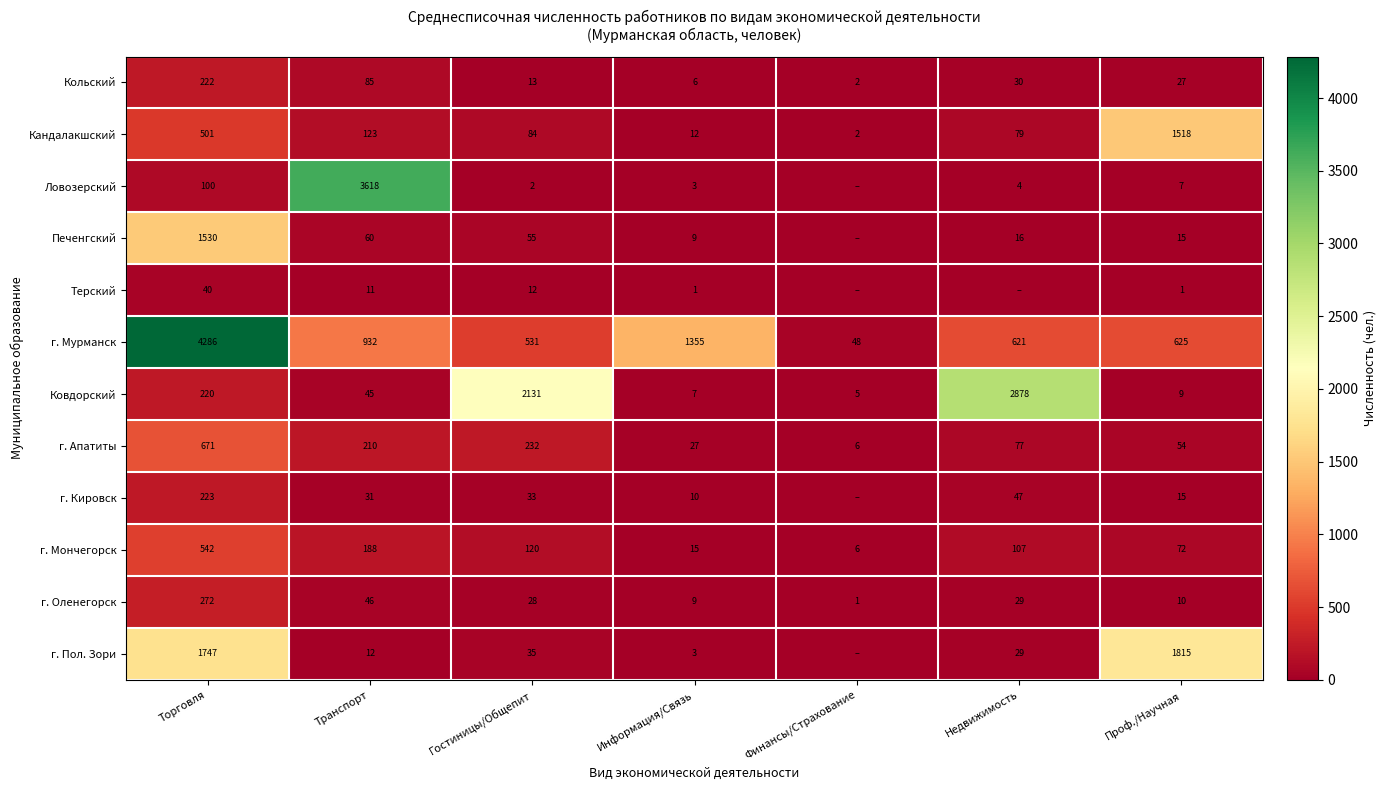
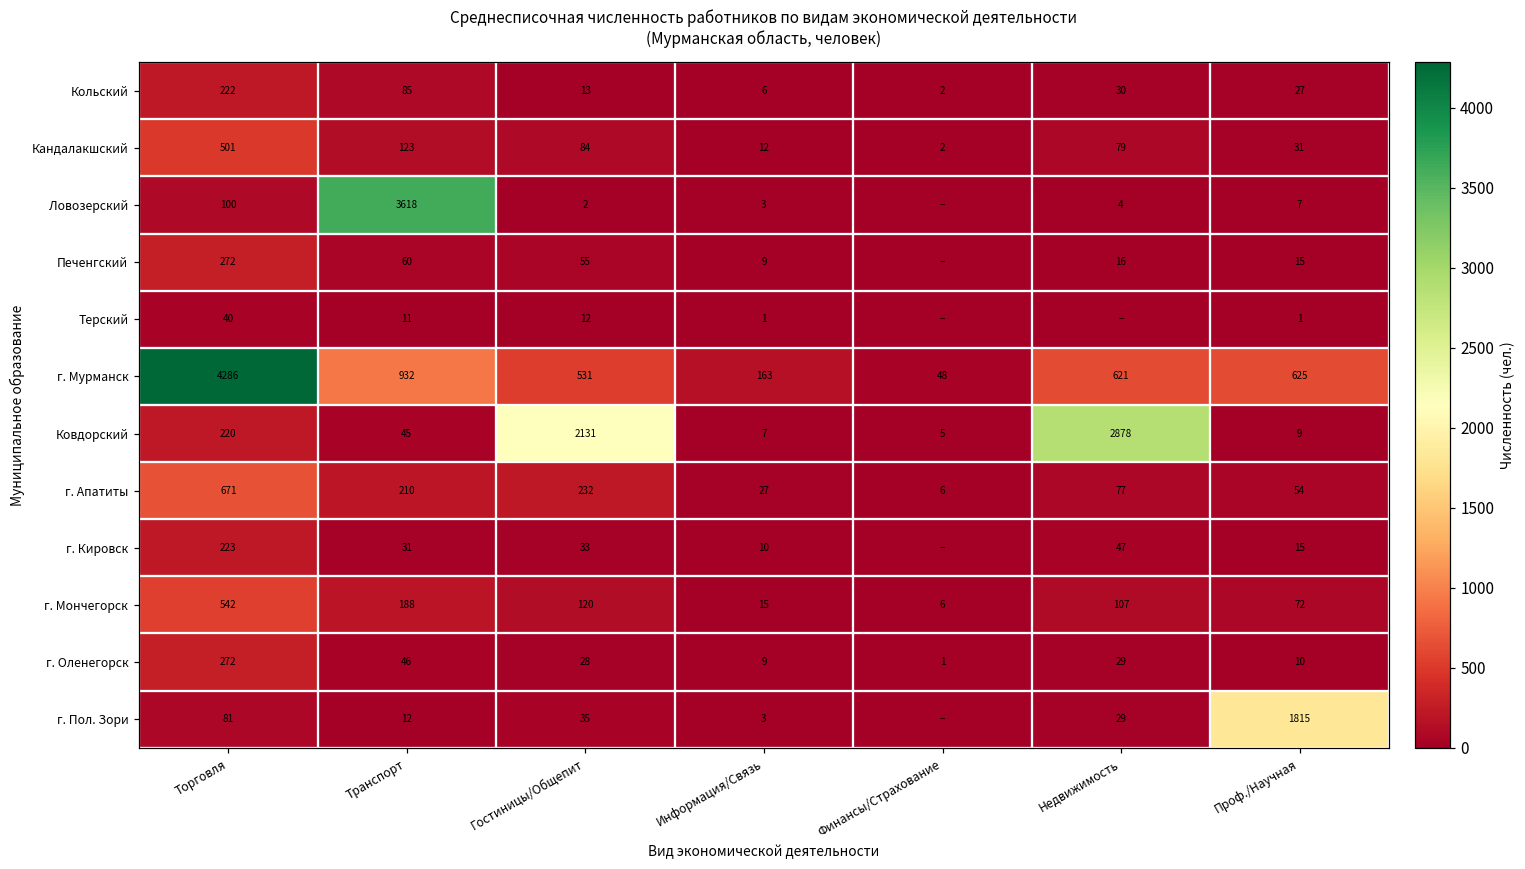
  {
    "Кольский": {
      "Торговля": 222,
      "Транспорт": 85,
      "Гостиницы/Общепит": 13,
      "Информация/Связь": 6,
      "Финансы/Страхование": 2,
      "Недвижимость": 30,
      "Проф./Научная": 27
    },
    "Кандалакшский": {
      "Торговля": 501,
      "Транспорт": 123,
      "Гостиницы/Общепит": 84,
      "Информация/Связь": 12,
      "Финансы/Страхование": 2,
      "Недвижимость": 79,
-     "Проф./Научная": 1518
+     "Проф./Научная": 31
    },
    "Ловозерский": {
      "Торговля": 100,
      "Транспорт": 3618,
      "Гостиницы/Общепит": 2,
      "Информация/Связь": 3,
      "Недвижимость": 4,
      "Проф./Научная": 7
    },
    "Печенгский": {
-     "Торговля": 1530,
+     "Торговля": 272,
      "Транспорт": 60,
      "Гостиницы/Общепит": 55,
      "Информация/Связь": 9,
      "Недвижимость": 16,
      "Проф./Научная": 15
    },
    "Терский": {
      "Торговля": 40,
      "Транспорт": 11,
      "Гостиницы/Общепит": 12,
      "Информация/Связь": 1,
      "Проф./Научная": 1
    },
    "г. Мурманск": {
      "Торговля": 4286,
      "Транспорт": 932,
      "Гостиницы/Общепит": 531,
-     "Информация/Связь": 1355,
+     "Информация/Связь": 163,
      "Финансы/Страхование": 48,
      "Недвижимость": 621,
      "Проф./Научная": 625
    },
    "Ковдорский": {
      "Торговля": 220,
      "Транспорт": 45,
      "Гостиницы/Общепит": 2131,
      "Информация/Связь": 7,
      "Финансы/Страхование": 5,
      "Недвижимость": 2878,
      "Проф./Научная": 9
    },
    "г. Апатиты": {
      "Торговля": 671,
      "Транспорт": 210,
      "Гостиницы/Общепит": 232,
      "Информация/Связь": 27,
      "Финансы/Страхование": 6,
      "Недвижимость": 77,
      "Проф./Научная": 54
    },
    "г. Кировск": {
      "Торговля": 223,
      "Транспорт": 31,
      "Гостиницы/Общепит": 33,
      "Информация/Связь": 10,
      "Недвижимость": 47,
      "Проф./Научная": 15
    },
    "г. Мончегорск": {
      "Торговля": 542,
      "Транспорт": 188,
      "Гостиницы/Общепит": 120,
      "Информация/Связь": 15,
      "Финансы/Страхование": 6,
      "Недвижимость": 107,
      "Проф./Научная": 72
    },
    "г. Оленегорск": {
      "Торговля": 272,
      "Транспорт": 46,
      "Гостиницы/Общепит": 28,
      "Информация/Связь": 9,
      "Финансы/Страхование": 1,
      "Недвижимость": 29,
      "Проф./Научная": 10
    },
    "г. Пол. Зори": {
-     "Торговля": 1747,
+     "Торговля": 81,
      "Транспорт": 12,
      "Гостиницы/Общепит": 35,
      "Информация/Связь": 3,
      "Недвижимость": 29,
      "Проф./Научная": 1815
    }
  }
